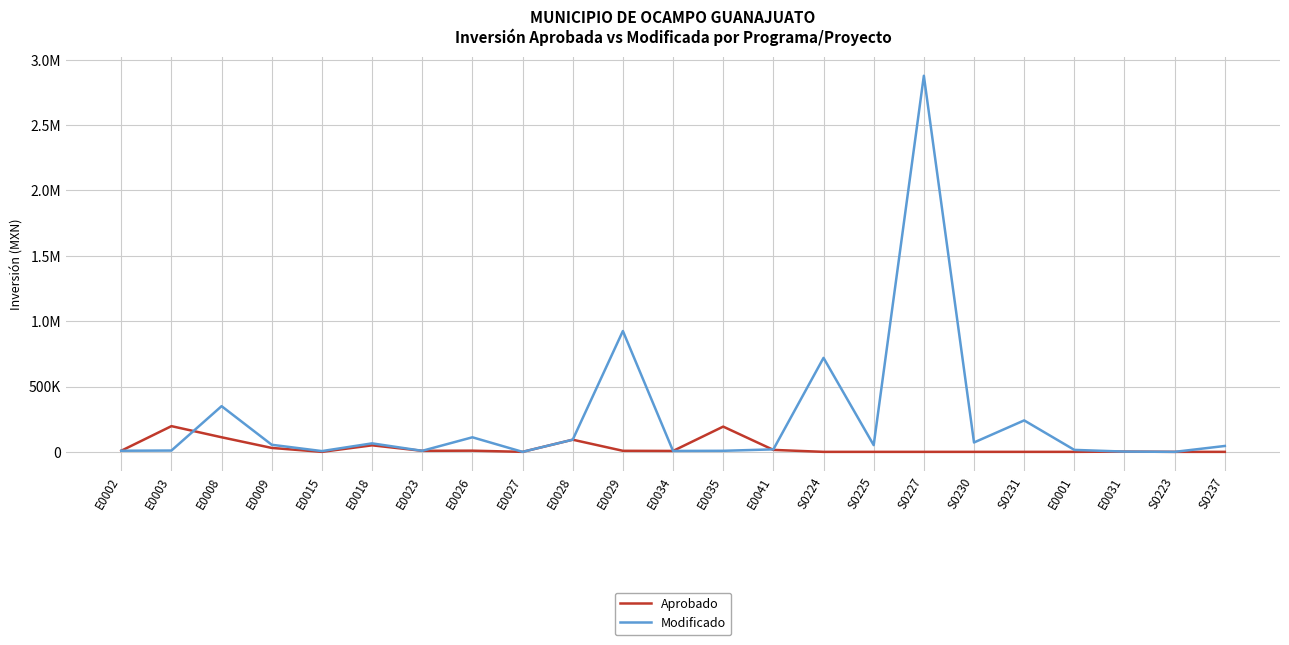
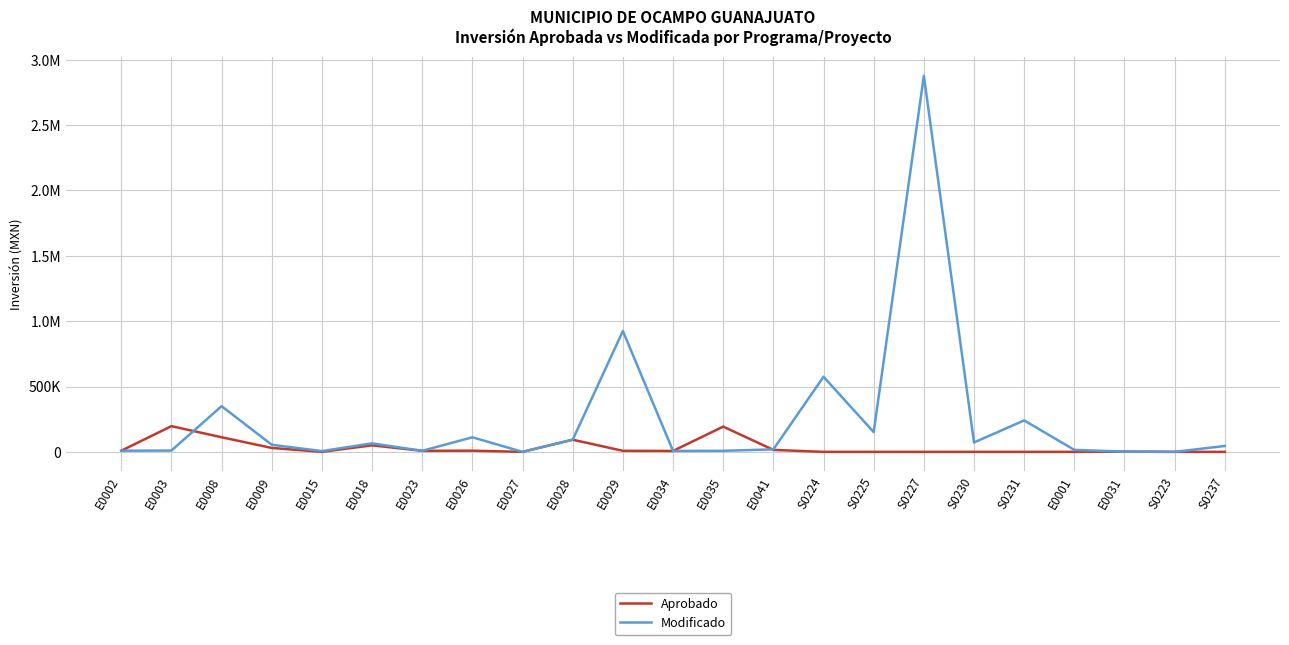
  {
    "Aprobado": {
      "E0003": 200000,
      "E0008": 110000,
      "E0009": 30000,
      "E0026": 10000,
      "E0029": 10000,
      "E0035": 190000,
      "S0224": 0,
      "S0225": 0,
      "S0227": 0,
      "S0230": 0,
      "S0231": 0,
      "S0237": 0
    },
    "Modificado": {
      "E0003": 10000,
      "E0008": 350000,
      "E0009": 50000,
      "E0026": 110000,
      "E0029": 920000,
      "E0035": 10000,
-     "S0224": 720000,
-     "S0225": 50000,
+     "S0224": 570000,
+     "S0225": 150000,
      "S0227": 2880000,
      "S0230": 70000,
      "S0231": 240000,
      "S0237": 50000
    }
  }
